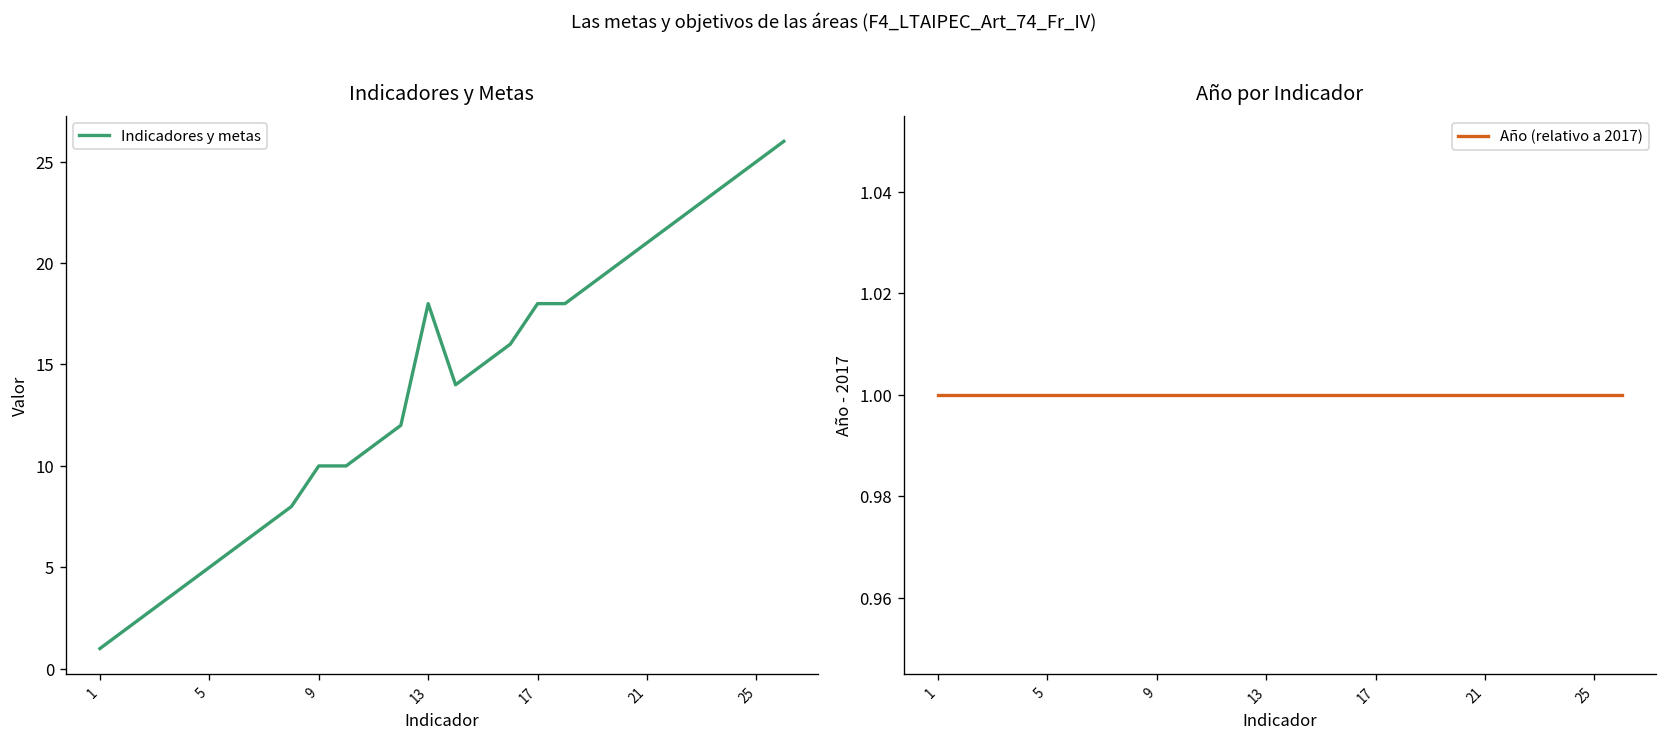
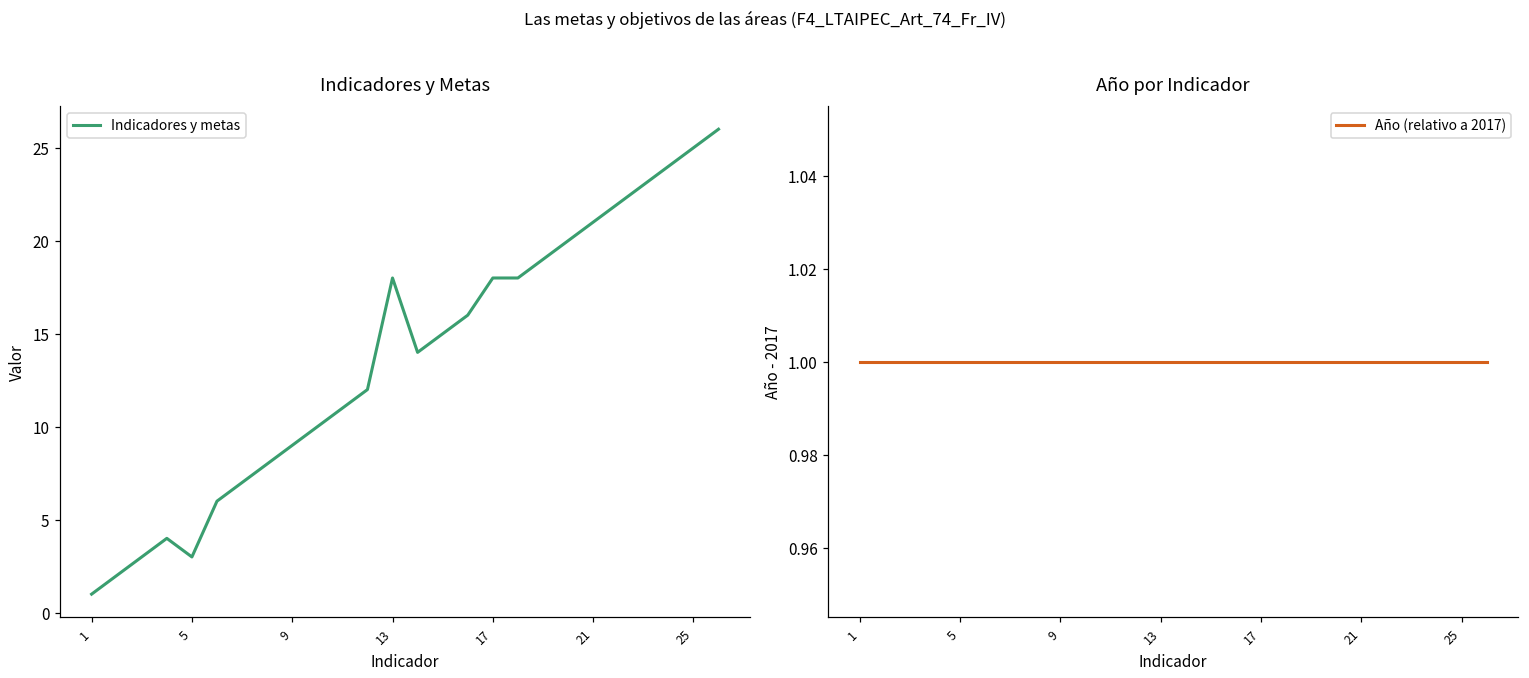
  {
    "Indicadores y Metas": {
      "1": 1,
-     "5": 5,
-     "9": 10,
+     "5": 3,
+     "9": 9,
      "13": 18,
      "17": 18,
      "21": 21,
      "25": 25
    },
    "Año por Indicador": {
      "1": 1.000,
      "5": 1.000,
      "9": 1.000,
      "13": 1.000,
      "17": 1.000,
      "21": 1.000,
      "25": 1.000
    }
  }
